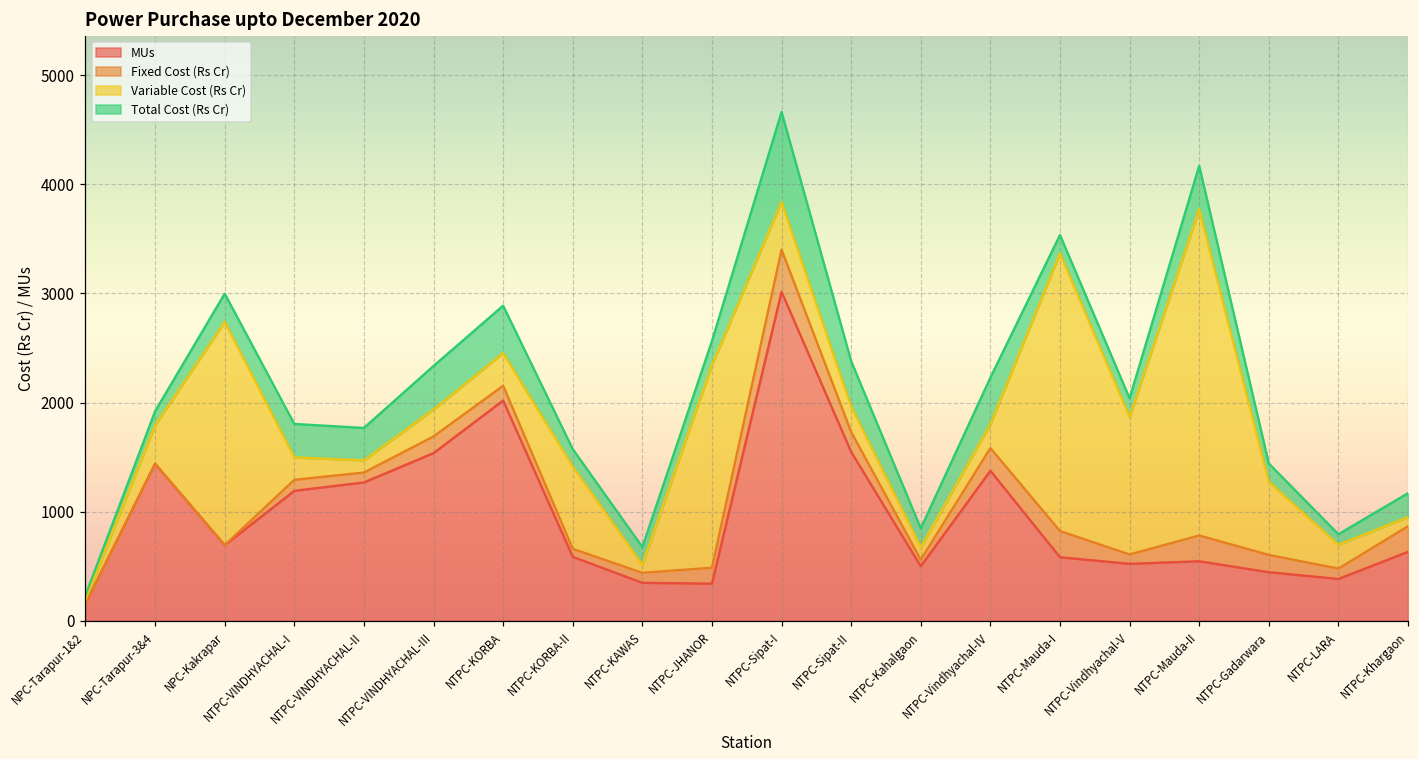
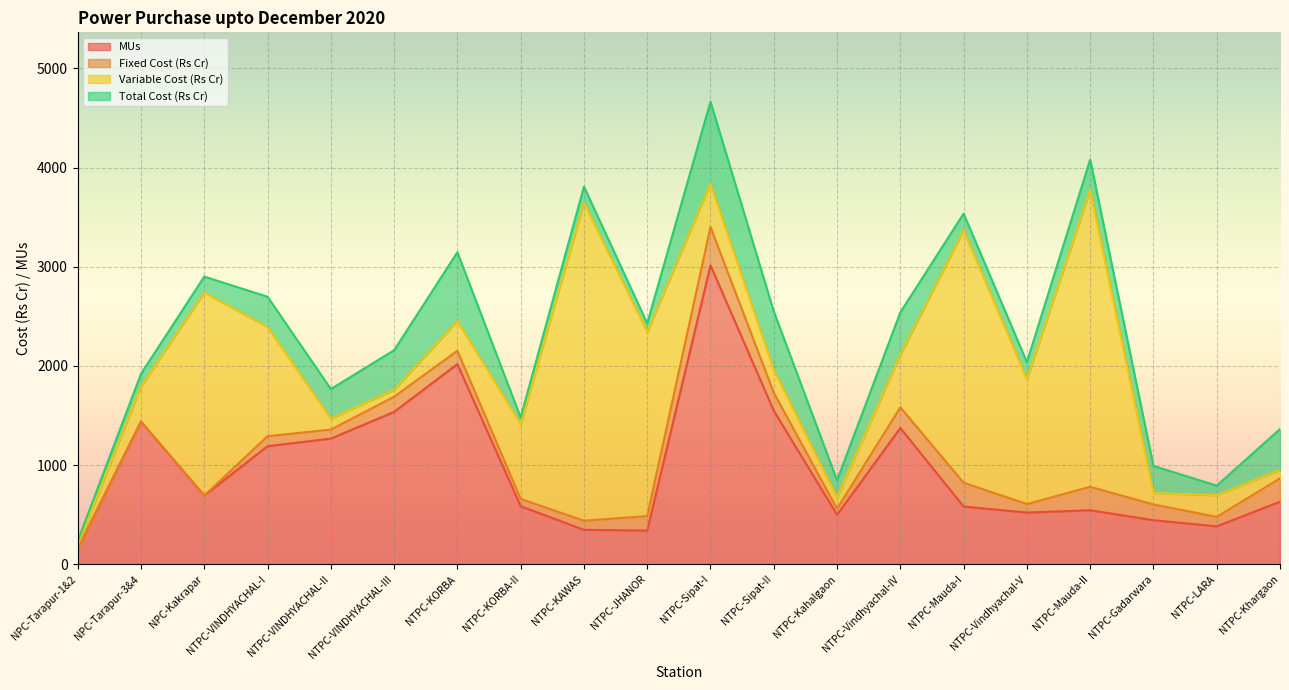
  {
    "Variable Cost (Rs Cr)": {
      "NPC-Tarapur-1&2": 0,
      "NPC-Tarapur-3&4": 400,
      "NPC-Kakrapar": 2000,
-     "NTPC-VINDHYACHAL-I": 200,
+     "NTPC-VINDHYACHAL-I": 1100,
      "NTPC-VINDHYACHAL-II": 100,
-     "NTPC-VINDHYACHAL-III": 200,
+     "NTPC-VINDHYACHAL-III": 100,
      "NTPC-KORBA": 300,
      "NTPC-KORBA-II": 800,
-     "NTPC-KAWAS": 100,
+     "NTPC-KAWAS": 3200,
      "NTPC-JHANOR": 1900,
      "NTPC-Sipat-I": 400,
      "NTPC-Sipat-II": 200,
      "NTPC-Kahalgaon": 100,
-     "NTPC-Vindhyachal-IV": 200,
+     "NTPC-Vindhyachal-IV": 500,
      "NTPC-Mauda-I": 2500,
      "NTPC-Vindhyachal-V": 1300,
      "NTPC-Mauda-II": 3000,
-     "NTPC-Gadarwara": 700,
+     "NTPC-Gadarwara": 100,
      "NTPC-LARA": 200,
      "NTPC-Khargaon": 100
    },
    "Total Cost (Rs Cr)": {
      "NPC-Tarapur-1&2": 0,
      "NPC-Tarapur-3&4": 100,
-     "NPC-Kakrapar": 300,
+     "NPC-Kakrapar": 200,
      "NTPC-VINDHYACHAL-I": 300,
      "NTPC-VINDHYACHAL-II": 300,
      "NTPC-VINDHYACHAL-III": 400,
-     "NTPC-KORBA": 400,
-     "NTPC-KORBA-II": 200,
+     "NTPC-KORBA": 700,
+     "NTPC-KORBA-II": 100,
      "NTPC-KAWAS": 200,
-     "NTPC-JHANOR": 200,
+     "NTPC-JHANOR": 100,
      "NTPC-Sipat-I": 800,
-     "NTPC-Sipat-II": 400,
+     "NTPC-Sipat-II": 600,
      "NTPC-Kahalgaon": 200,
      "NTPC-Vindhyachal-IV": 400,
      "NTPC-Mauda-I": 200,
      "NTPC-Vindhyachal-V": 200,
-     "NTPC-Mauda-II": 400,
-     "NTPC-Gadarwara": 200,
+     "NTPC-Mauda-II": 300,
+     "NTPC-Gadarwara": 300,
      "NTPC-LARA": 100,
-     "NTPC-Khargaon": 200
+     "NTPC-Khargaon": 400
    }
  }
